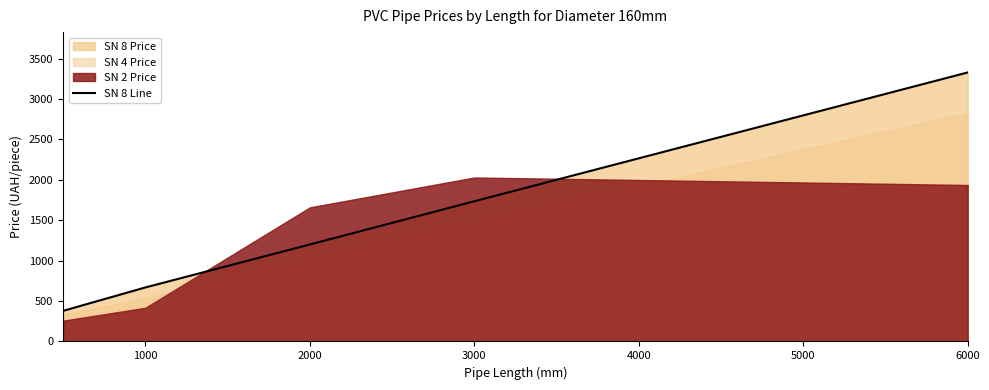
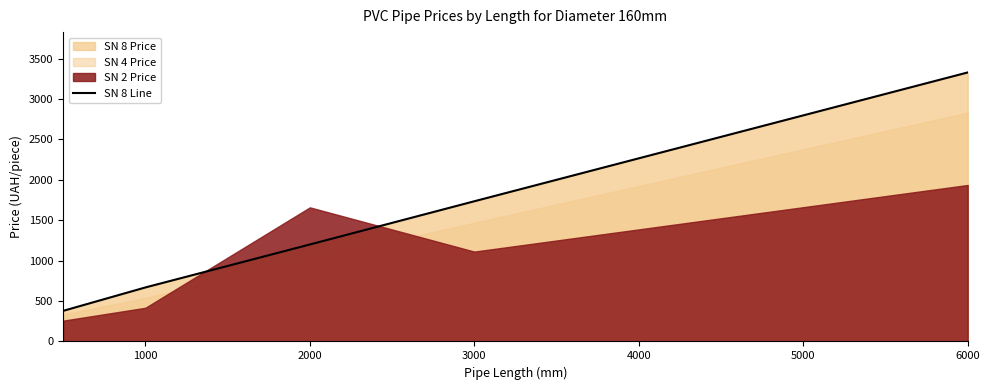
  {
    "SN 2 Price": {
      "1000": 400,
      "2000": 1700,
-     "3000": 2000,
+     "3000": 1100,
      "6000": 1900
    }
  }
